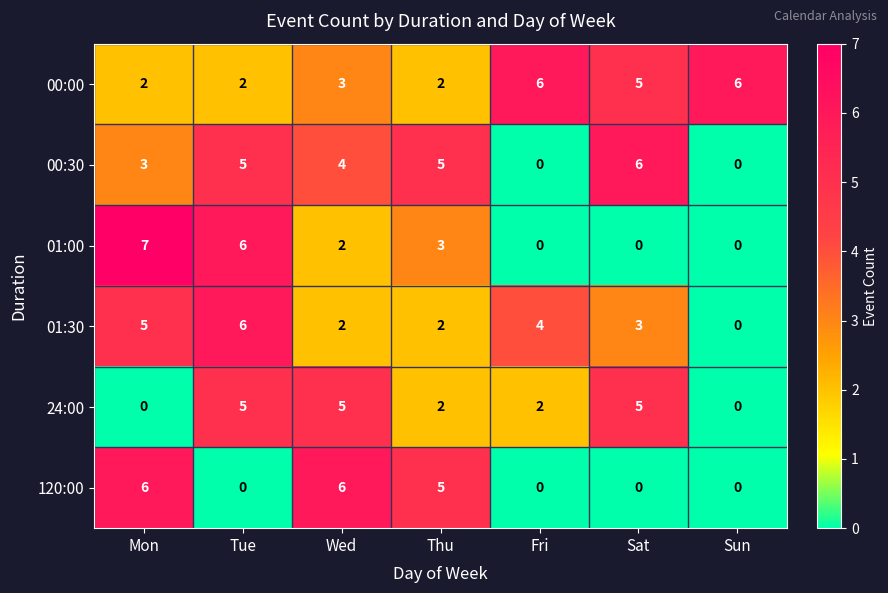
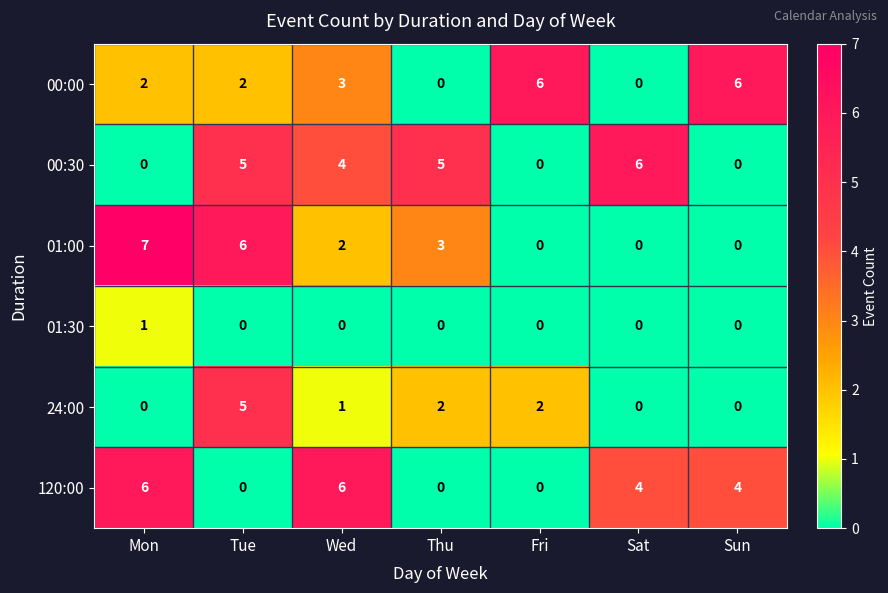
  {
    "00:00": {
      "Mon": 2,
      "Tue": 2,
      "Wed": 3,
-     "Thu": 2,
+     "Thu": 0,
      "Fri": 6,
-     "Sat": 5,
+     "Sat": 0,
      "Sun": 6
    },
    "00:30": {
-     "Mon": 3,
+     "Mon": 0,
      "Tue": 5,
      "Wed": 4,
      "Thu": 5,
      "Fri": 0,
      "Sat": 6,
      "Sun": 0
    },
    "01:00": {
      "Mon": 7,
      "Tue": 6,
      "Wed": 2,
      "Thu": 3,
      "Fri": 0,
      "Sat": 0,
      "Sun": 0
    },
    "01:30": {
-     "Mon": 5,
-     "Tue": 6,
-     "Wed": 2,
-     "Thu": 2,
-     "Fri": 4,
-     "Sat": 3,
+     "Mon": 1,
+     "Tue": 0,
+     "Wed": 0,
+     "Thu": 0,
+     "Fri": 0,
+     "Sat": 0,
      "Sun": 0
    },
    "24:00": {
      "Mon": 0,
      "Tue": 5,
-     "Wed": 5,
+     "Wed": 1,
      "Thu": 2,
      "Fri": 2,
-     "Sat": 5,
+     "Sat": 0,
      "Sun": 0
    },
    "120:00": {
      "Mon": 6,
      "Tue": 0,
      "Wed": 6,
-     "Thu": 5,
+     "Thu": 0,
      "Fri": 0,
-     "Sat": 0,
-     "Sun": 0
+     "Sat": 4,
+     "Sun": 4
    }
  }
